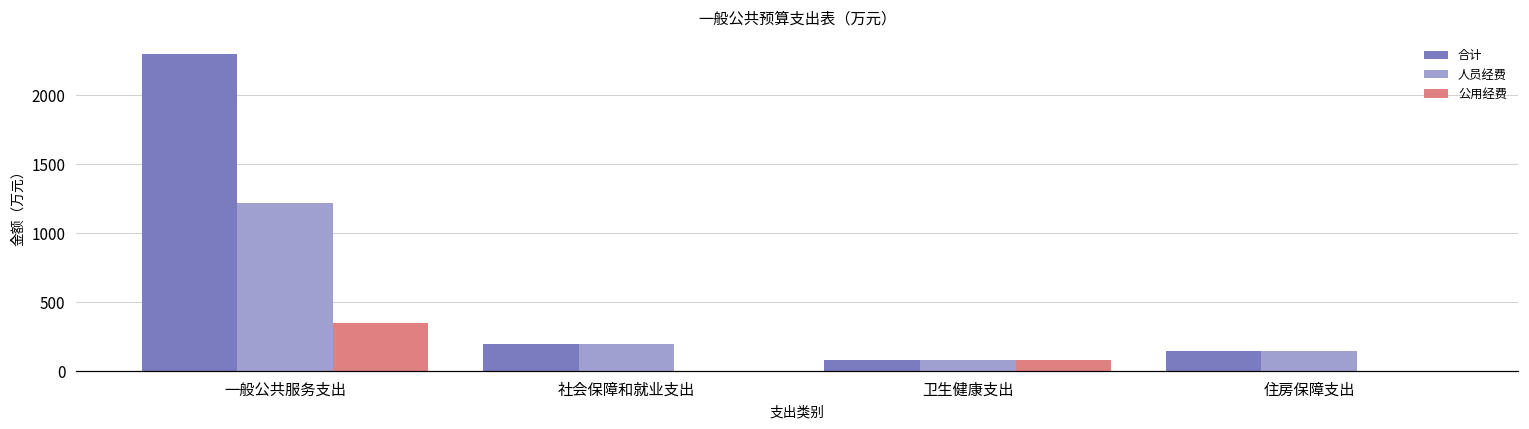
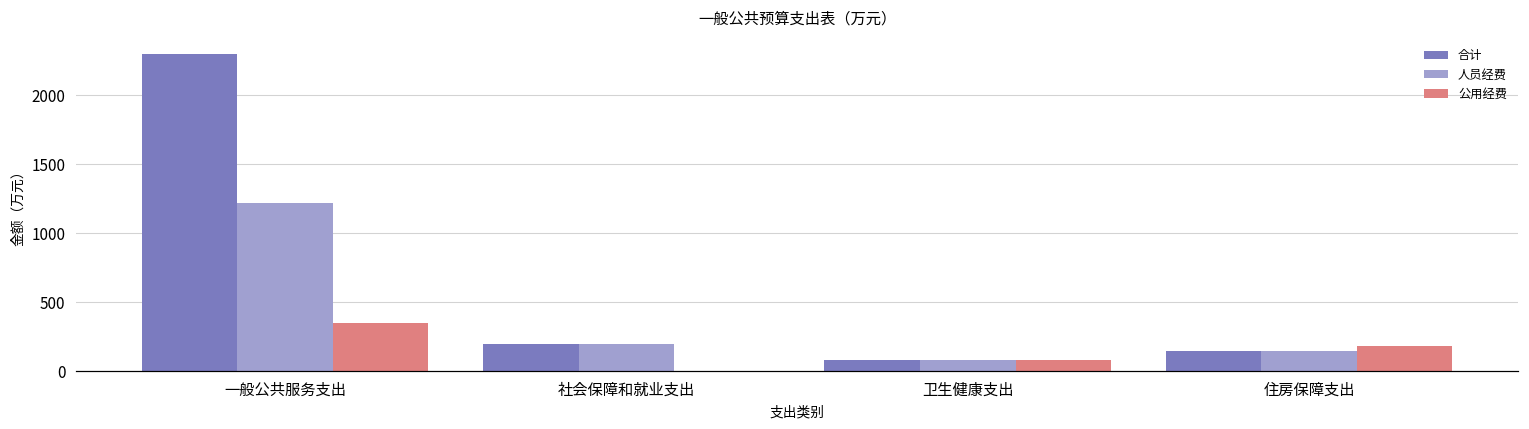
  {
    "公用经费": {
      "一般公共服务支出": 350,
      "社会保障和就业支出": 0,
      "卫生健康支出": 90,
-     "住房保障支出": 0
+     "住房保障支出": 180
    }
  }
